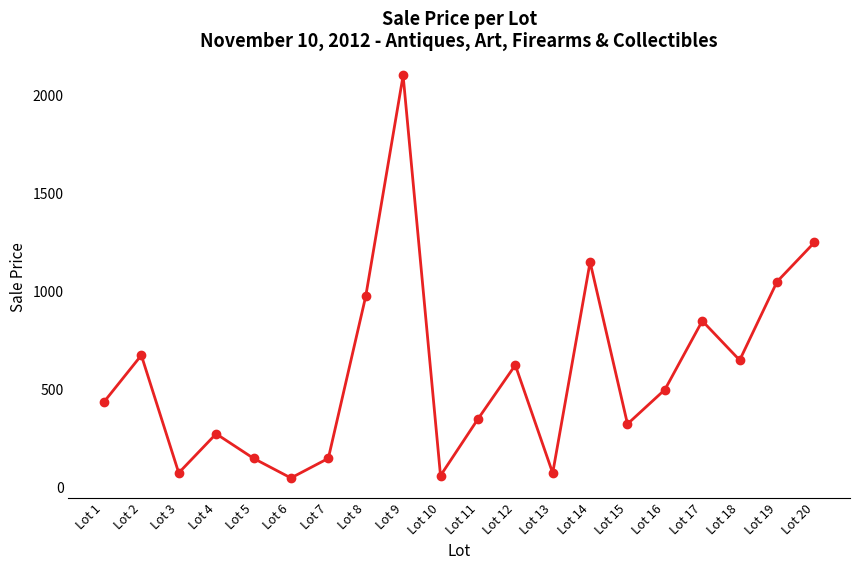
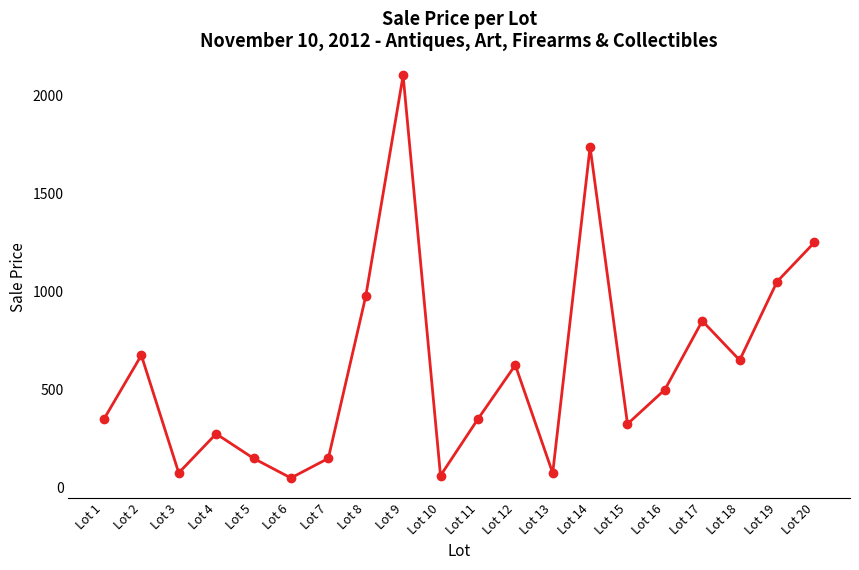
  {
-   "Lot 1": 440,
+   "Lot 1": 350,
    "Lot 2": 680,
    "Lot 3": 80,
    "Lot 4": 280,
    "Lot 5": 150,
    "Lot 6": 50,
    "Lot 7": 150,
    "Lot 8": 980,
    "Lot 9": 2100,
    "Lot 10": 60,
    "Lot 11": 350,
    "Lot 12": 630,
    "Lot 13": 80,
-   "Lot 14": 1150,
+   "Lot 14": 1740,
    "Lot 15": 330,
    "Lot 16": 500,
    "Lot 17": 850,
    "Lot 18": 650,
    "Lot 19": 1050,
    "Lot 20": 1250
  }
